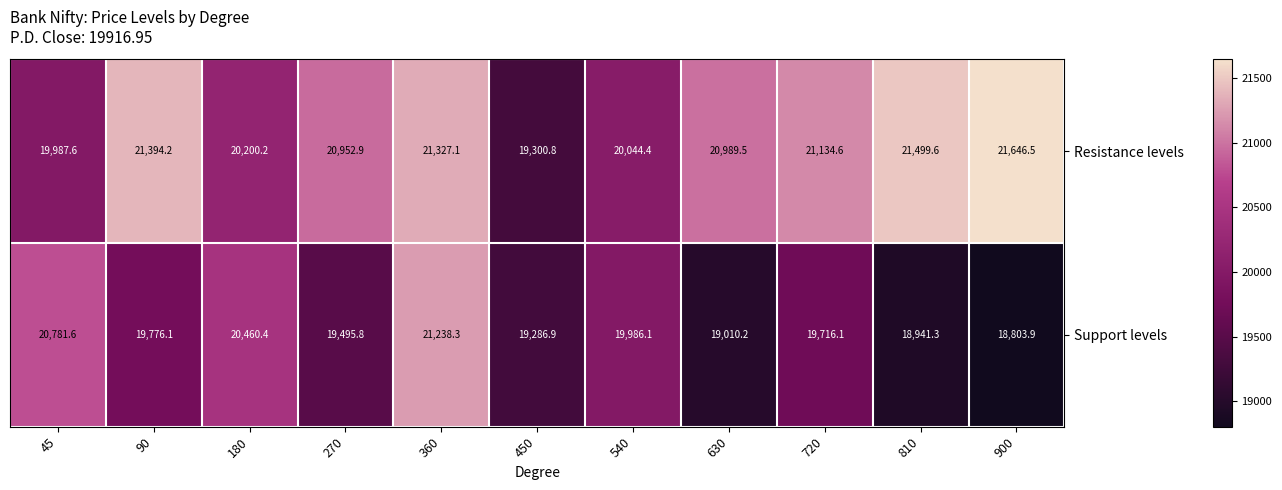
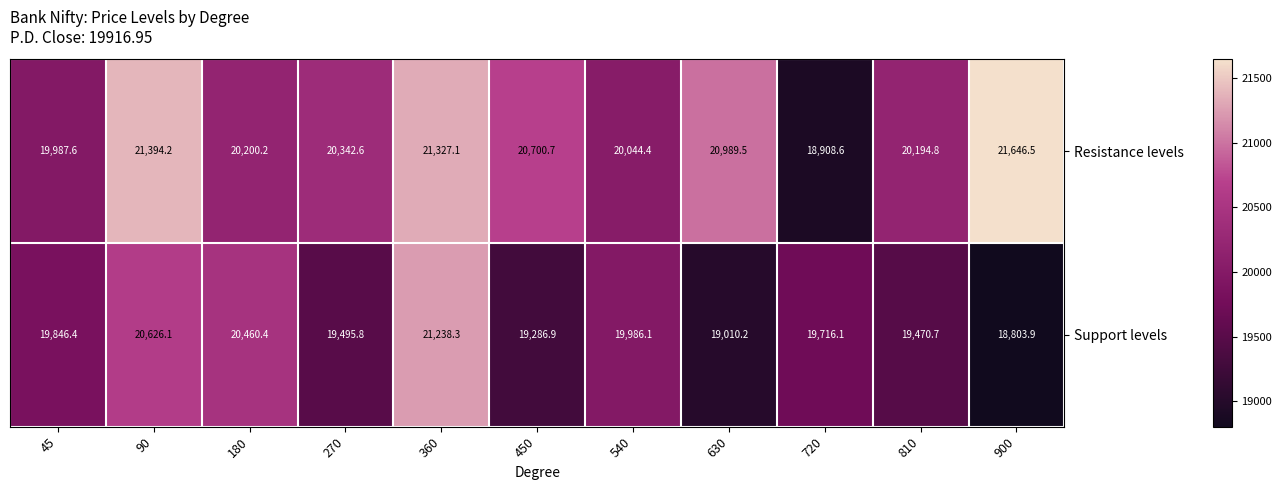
  {
    "Resistance levels": {
      "45": "19,987.6",
      "90": "21,394.2",
      "180": "20,200.2",
-     "270": "20,952.9",
+     "270": "20,342.6",
      "360": "21,327.1",
-     "450": "19,300.8",
+     "450": "20,700.7",
      "540": "20,044.4",
      "630": "20,989.5",
-     "720": "21,134.6",
-     "810": "21,499.6",
+     "720": "18,908.6",
+     "810": "20,194.8",
      "900": "21,646.5"
    },
    "Support levels": {
-     "45": "20,781.6",
-     "90": "19,776.1",
+     "45": "19,846.4",
+     "90": "20,626.1",
      "180": "20,460.4",
      "270": "19,495.8",
      "360": "21,238.3",
      "450": "19,286.9",
      "540": "19,986.1",
      "630": "19,010.2",
      "720": "19,716.1",
-     "810": "18,941.3",
+     "810": "19,470.7",
      "900": "18,803.9"
    }
  }
